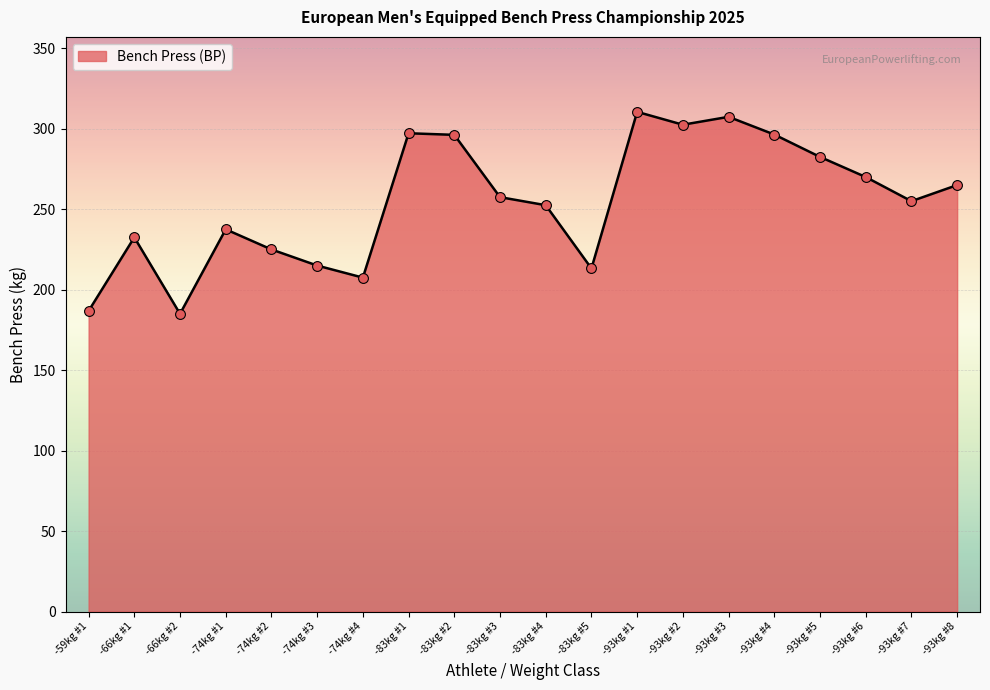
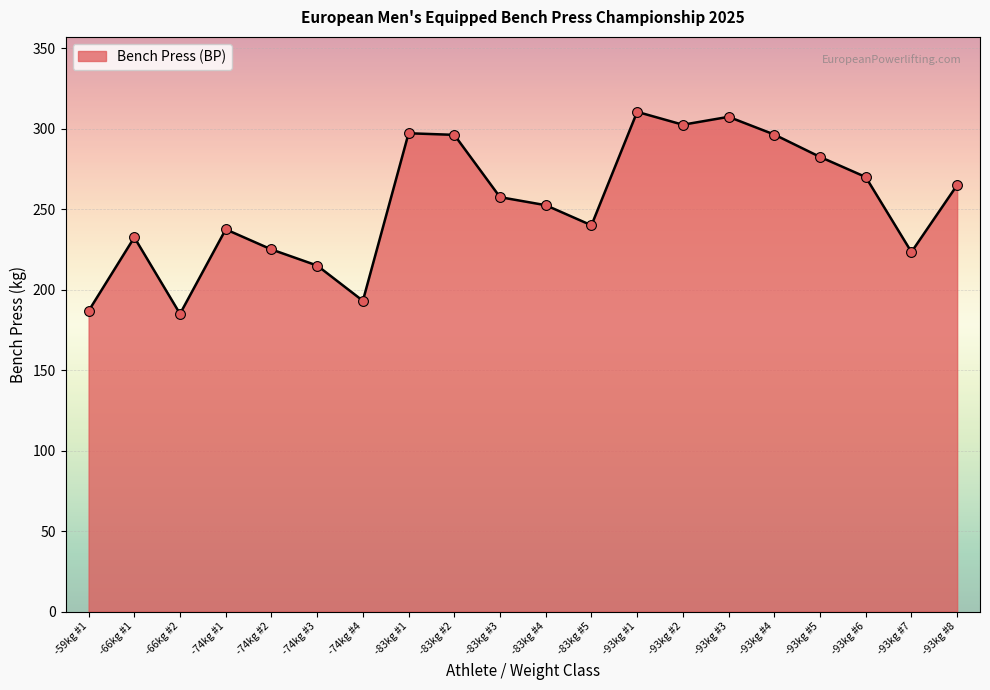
  {
    "-59kg #1": 187,
    "-66kg #1": 233,
    "-66kg #2": 185,
    "-74kg #1": 238,
    "-74kg #2": 225,
    "-74kg #3": 215,
-   "-74kg #4": 208,
+   "-74kg #4": 193,
    "-83kg #1": 297,
    "-83kg #2": 296,
    "-83kg #3": 258,
    "-83kg #4": 253,
-   "-83kg #5": 213,
+   "-83kg #5": 240,
    "-93kg #1": 311,
    "-93kg #2": 303,
    "-93kg #3": 307,
    "-93kg #4": 296,
    "-93kg #5": 283,
    "-93kg #6": 270,
-   "-93kg #7": 255,
+   "-93kg #7": 223,
    "-93kg #8": 265
  }
